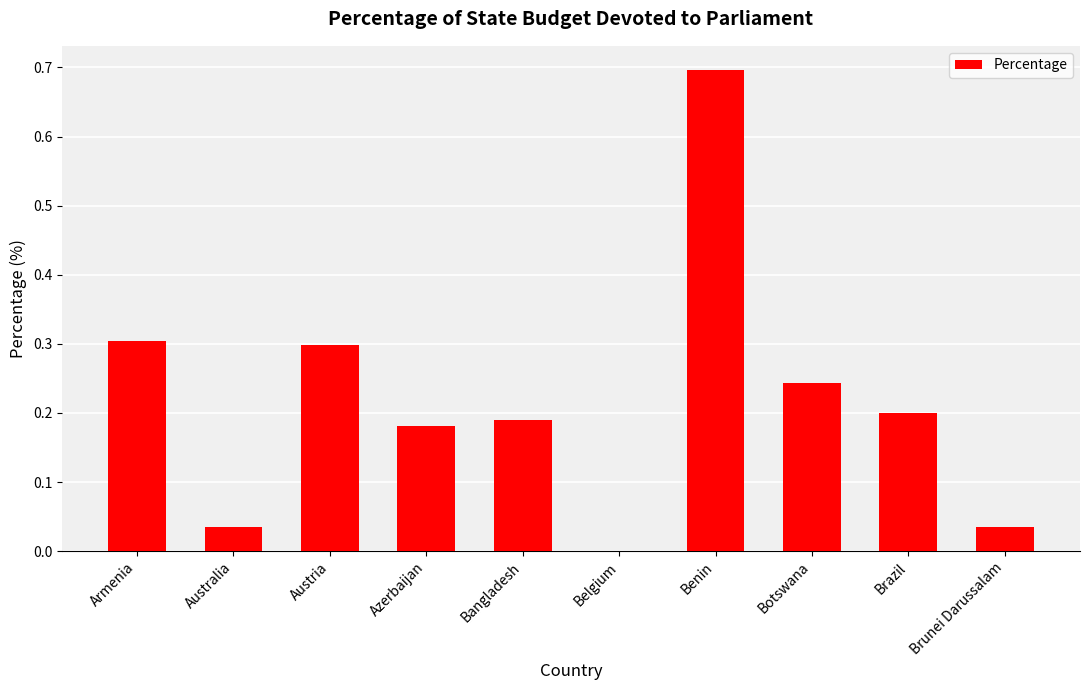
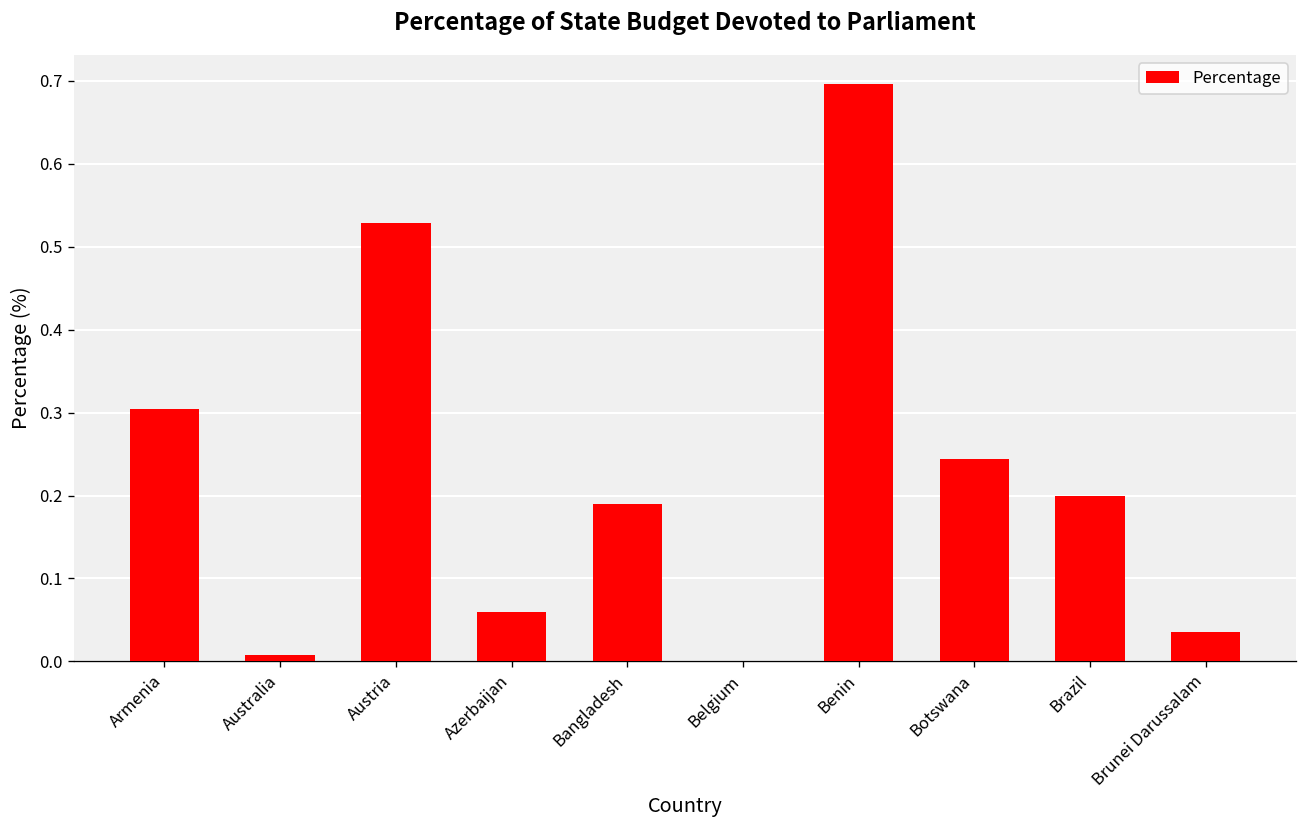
  {
    "Armenia": 0.30,
-   "Australia": 0.03,
-   "Austria": 0.30,
-   "Azerbaijan": 0.18,
+   "Australia": 0.01,
+   "Austria": 0.53,
+   "Azerbaijan": 0.06,
    "Bangladesh": 0.19,
    "Belgium": 0.00,
    "Benin": 0.70,
    "Botswana": 0.24,
    "Brazil": 0.20,
    "Brunei Darussalam": 0.03
  }
